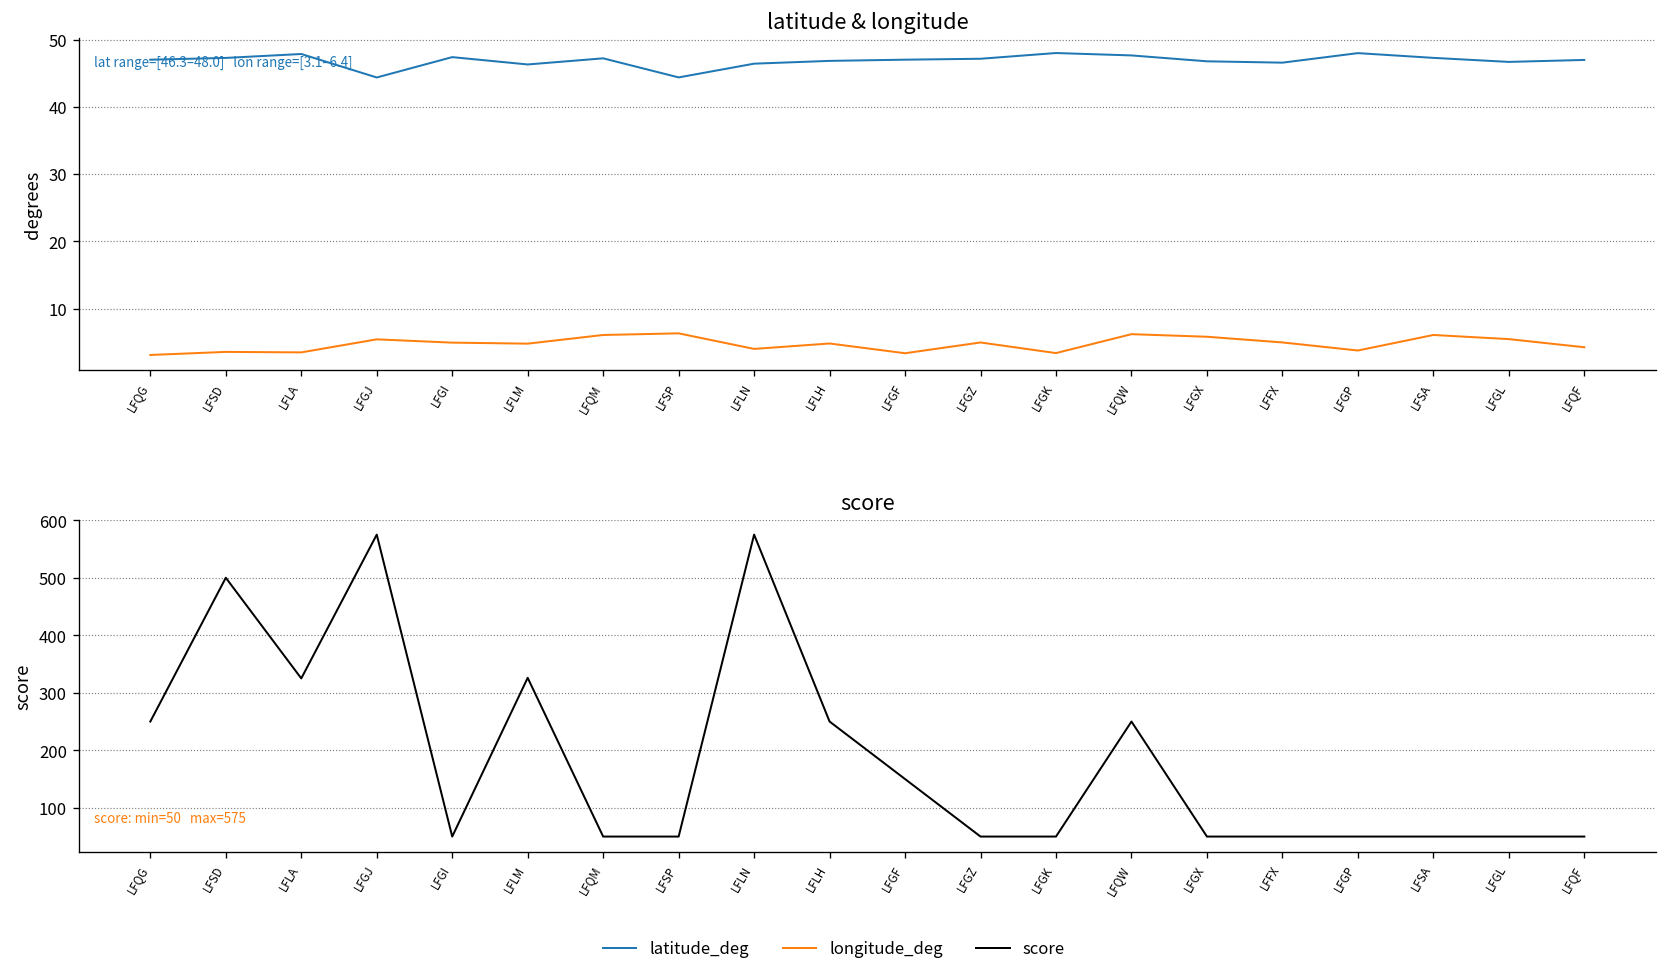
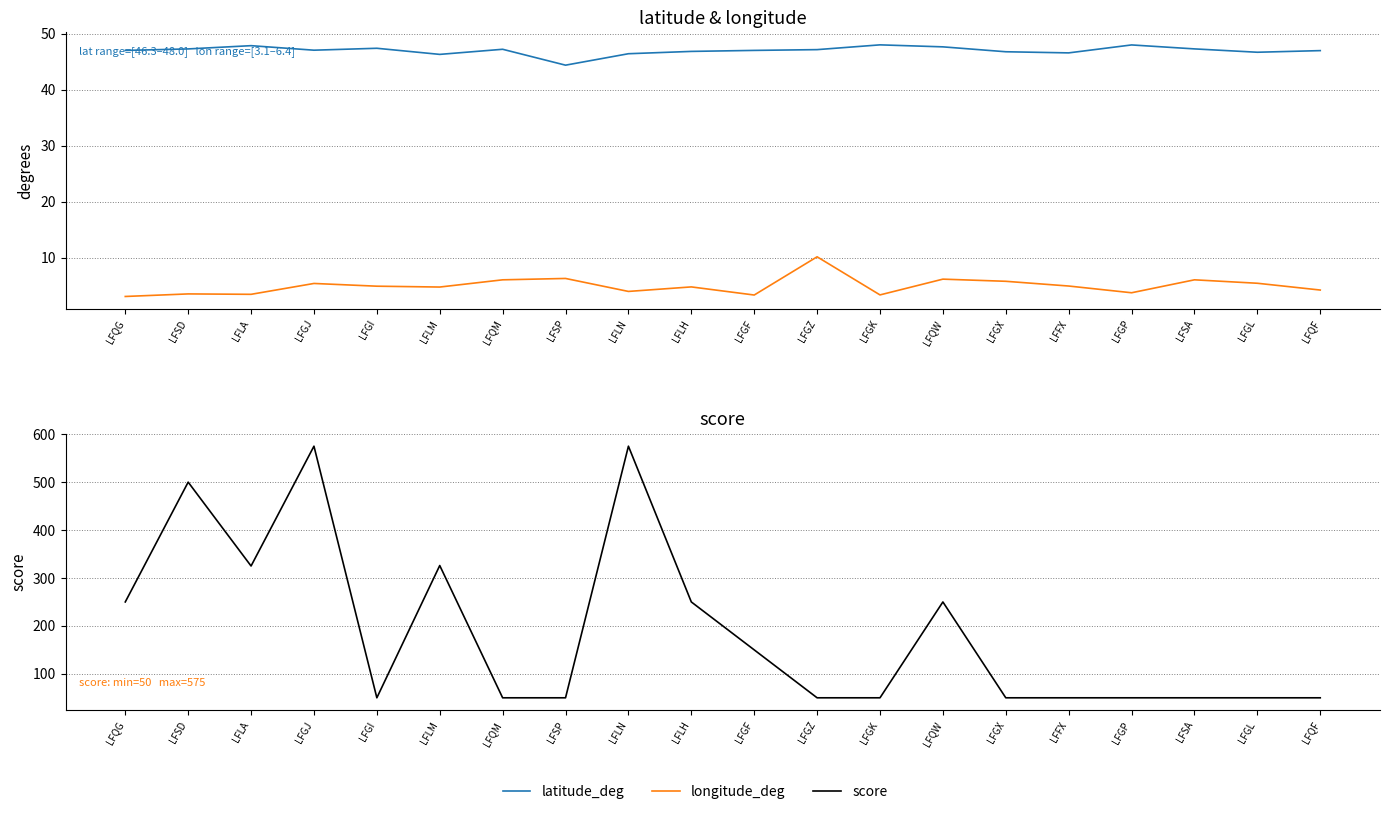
  {
    "latitude & longitude": {
      "latitude_deg": {
-       "LFGJ": 44,
+       "LFGJ": 47,
        "LFGI": 47,
        "LFLM": 46,
        "LFQM": 47,
        "LFSP": 44,
        "LFLN": 46,
        "LFLH": 47,
        "LFGF": 47,
        "LFGZ": 47,
        "LFGK": 48,
        "LFQW": 48,
        "LFGX": 47,
        "LFFX": 47,
        "LFGP": 48,
        "LFSA": 47,
        "LFGL": 47,
        "LFQF": 47
      },
      "longitude_deg": {
        "LFQG": 3,
        "LFSD": 4,
        "LFLA": 3,
        "LFGJ": 5,
        "LFGI": 5,
        "LFLM": 5,
        "LFQM": 6,
        "LFSP": 6,
        "LFLN": 4,
        "LFLH": 5,
        "LFGF": 3,
-       "LFGZ": 5,
+       "LFGZ": 10,
        "LFGK": 3,
        "LFQW": 6,
        "LFGX": 6,
        "LFFX": 5,
        "LFGP": 4,
        "LFSA": 6,
        "LFGL": 5,
        "LFQF": 4
      }
    },
    "score": {
      "LFQG": 250,
      "LFSD": 500,
      "LFLA": 330,
      "LFGJ": 580,
      "LFGI": 50,
      "LFLM": 330,
      "LFQM": 50,
      "LFSP": 50,
      "LFLN": 580,
      "LFLH": 250,
      "LFGF": 150,
      "LFGZ": 50,
      "LFGK": 50,
      "LFQW": 250,
      "LFGX": 50,
      "LFFX": 50,
      "LFGP": 50,
      "LFSA": 50,
      "LFGL": 50,
      "LFQF": 50
    }
  }
